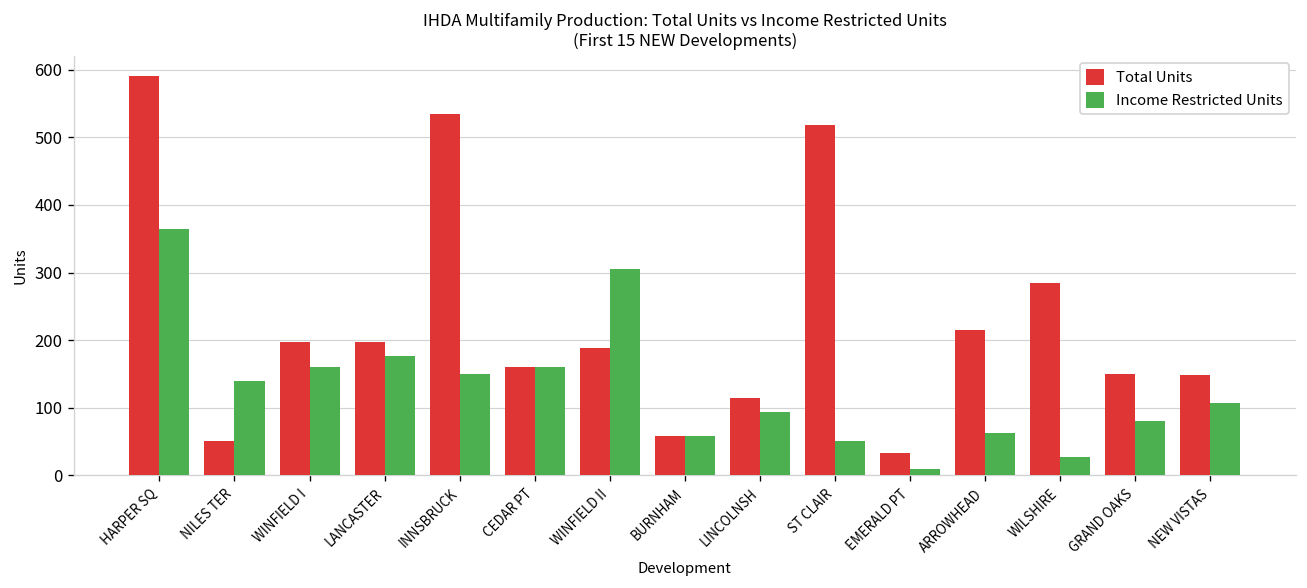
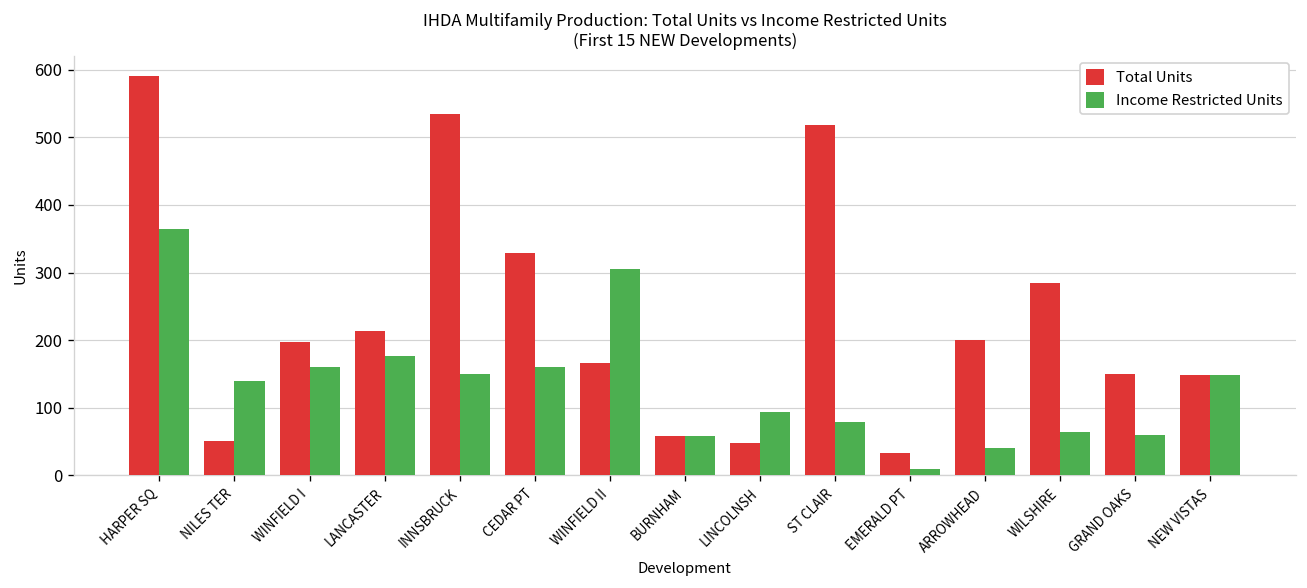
  {
    "Total Units": {
      "HARPER SQ": 590,
      "NILES TER": 50,
      "WINFIELD I": 200,
-     "LANCASTER": 200,
+     "LANCASTER": 210,
      "INNSBRUCK": 530,
-     "CEDAR PT": 160,
-     "WINFIELD II": 190,
+     "CEDAR PT": 330,
+     "WINFIELD II": 170,
      "BURNHAM": 60,
-     "LINCOLNSH": 110,
+     "LINCOLNSH": 50,
      "ST CLAIR": 520,
      "EMERALD PT": 30,
-     "ARROWHEAD": 220,
+     "ARROWHEAD": 200,
      "WILSHIRE": 280,
      "GRAND OAKS": 150,
      "NEW VISTAS": 150
    },
    "Income Restricted Units": {
      "HARPER SQ": 370,
      "NILES TER": 140,
      "WINFIELD I": 160,
      "LANCASTER": 180,
      "INNSBRUCK": 150,
      "CEDAR PT": 160,
      "WINFIELD II": 310,
      "BURNHAM": 60,
      "LINCOLNSH": 90,
-     "ST CLAIR": 50,
+     "ST CLAIR": 80,
      "EMERALD PT": 10,
-     "ARROWHEAD": 60,
-     "WILSHIRE": 30,
-     "GRAND OAKS": 80,
-     "NEW VISTAS": 110
+     "ARROWHEAD": 40,
+     "WILSHIRE": 60,
+     "GRAND OAKS": 60,
+     "NEW VISTAS": 150
    }
  }
